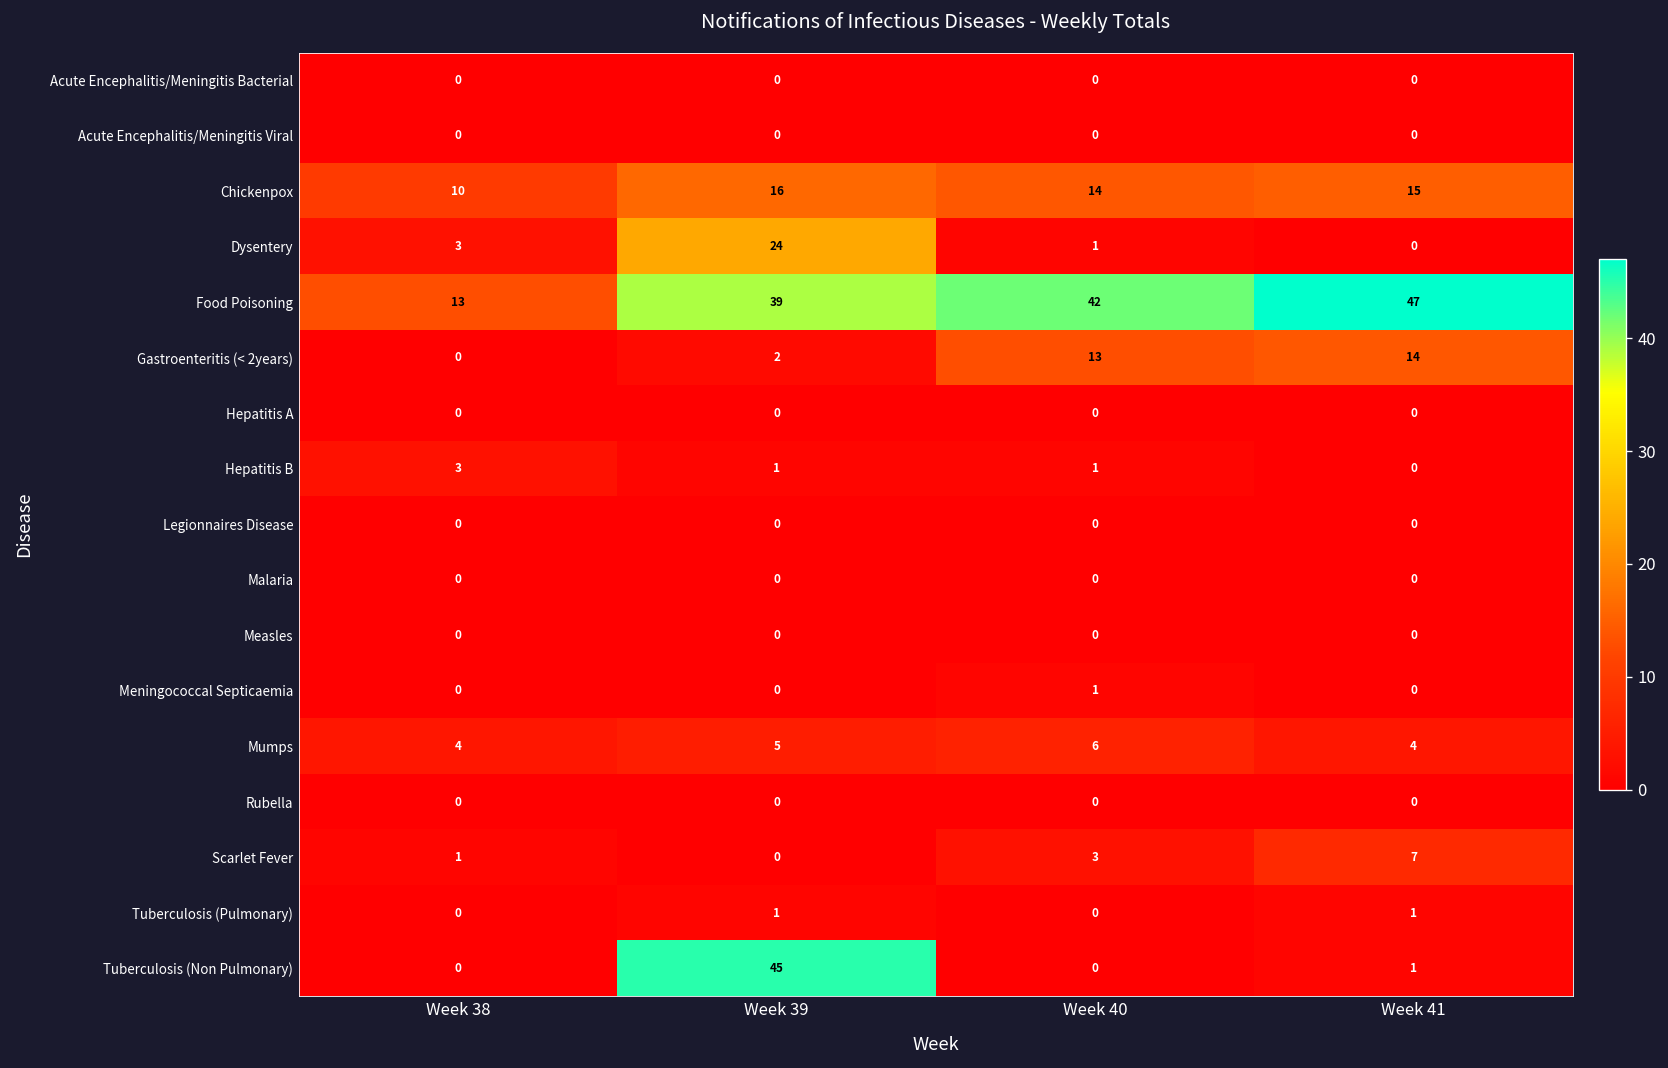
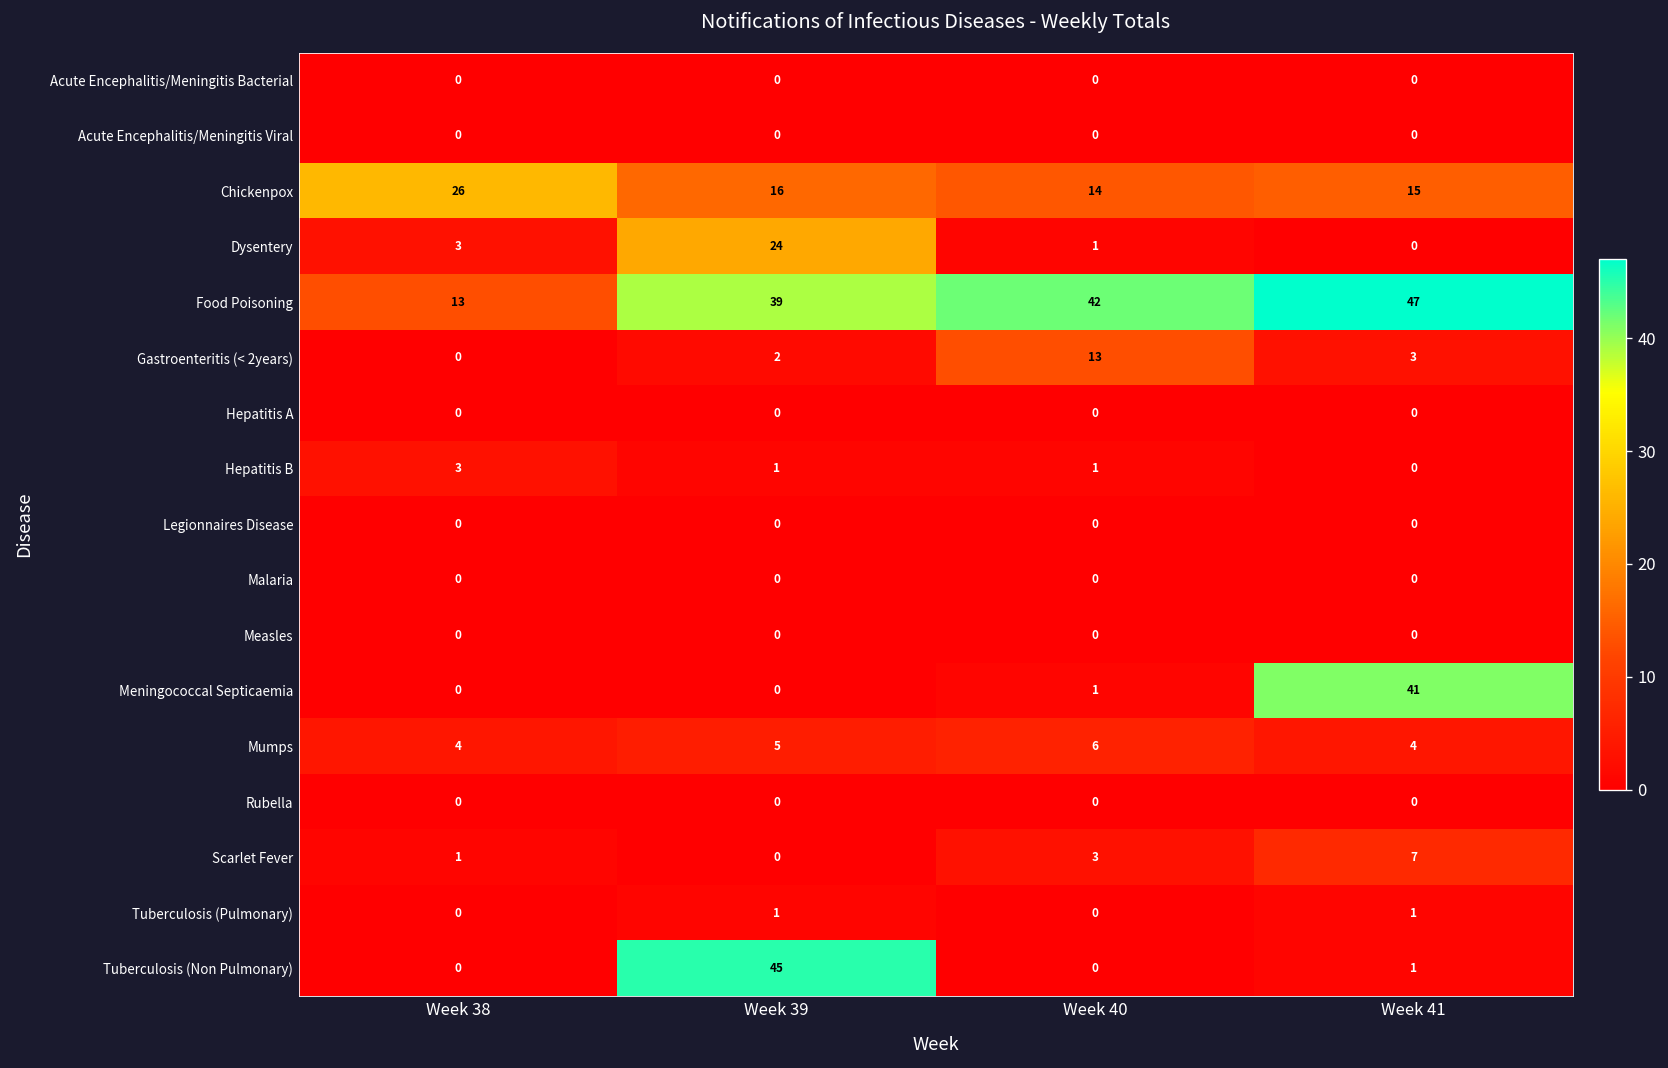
  {
    "Acute Encephalitis/Meningitis Bacterial": {
      "Week 38": 0,
      "Week 39": 0,
      "Week 40": 0,
      "Week 41": 0
    },
    "Acute Encephalitis/Meningitis Viral": {
      "Week 38": 0,
      "Week 39": 0,
      "Week 40": 0,
      "Week 41": 0
    },
    "Chickenpox": {
-     "Week 38": 10,
+     "Week 38": 26,
      "Week 39": 16,
      "Week 40": 14,
      "Week 41": 15
    },
    "Dysentery": {
      "Week 38": 3,
      "Week 39": 24,
      "Week 40": 1,
      "Week 41": 0
    },
    "Food Poisoning": {
      "Week 38": 13,
      "Week 39": 39,
      "Week 40": 42,
      "Week 41": 47
    },
    "Gastroenteritis (< 2years)": {
      "Week 38": 0,
      "Week 39": 2,
      "Week 40": 13,
-     "Week 41": 14
+     "Week 41": 3
    },
    "Hepatitis A": {
      "Week 38": 0,
      "Week 39": 0,
      "Week 40": 0,
      "Week 41": 0
    },
    "Hepatitis B": {
      "Week 38": 3,
      "Week 39": 1,
      "Week 40": 1,
      "Week 41": 0
    },
    "Legionnaires Disease": {
      "Week 38": 0,
      "Week 39": 0,
      "Week 40": 0,
      "Week 41": 0
    },
    "Malaria": {
      "Week 38": 0,
      "Week 39": 0,
      "Week 40": 0,
      "Week 41": 0
    },
    "Measles": {
      "Week 38": 0,
      "Week 39": 0,
      "Week 40": 0,
      "Week 41": 0
    },
    "Meningococcal Septicaemia": {
      "Week 38": 0,
      "Week 39": 0,
      "Week 40": 1,
-     "Week 41": 0
+     "Week 41": 41
    },
    "Mumps": {
      "Week 38": 4,
      "Week 39": 5,
      "Week 40": 6,
      "Week 41": 4
    },
    "Rubella": {
      "Week 38": 0,
      "Week 39": 0,
      "Week 40": 0,
      "Week 41": 0
    },
    "Scarlet Fever": {
      "Week 38": 1,
      "Week 39": 0,
      "Week 40": 3,
      "Week 41": 7
    },
    "Tuberculosis (Pulmonary)": {
      "Week 38": 0,
      "Week 39": 1,
      "Week 40": 0,
      "Week 41": 1
    },
    "Tuberculosis (Non Pulmonary)": {
      "Week 38": 0,
      "Week 39": 45,
      "Week 40": 0,
      "Week 41": 1
    }
  }
